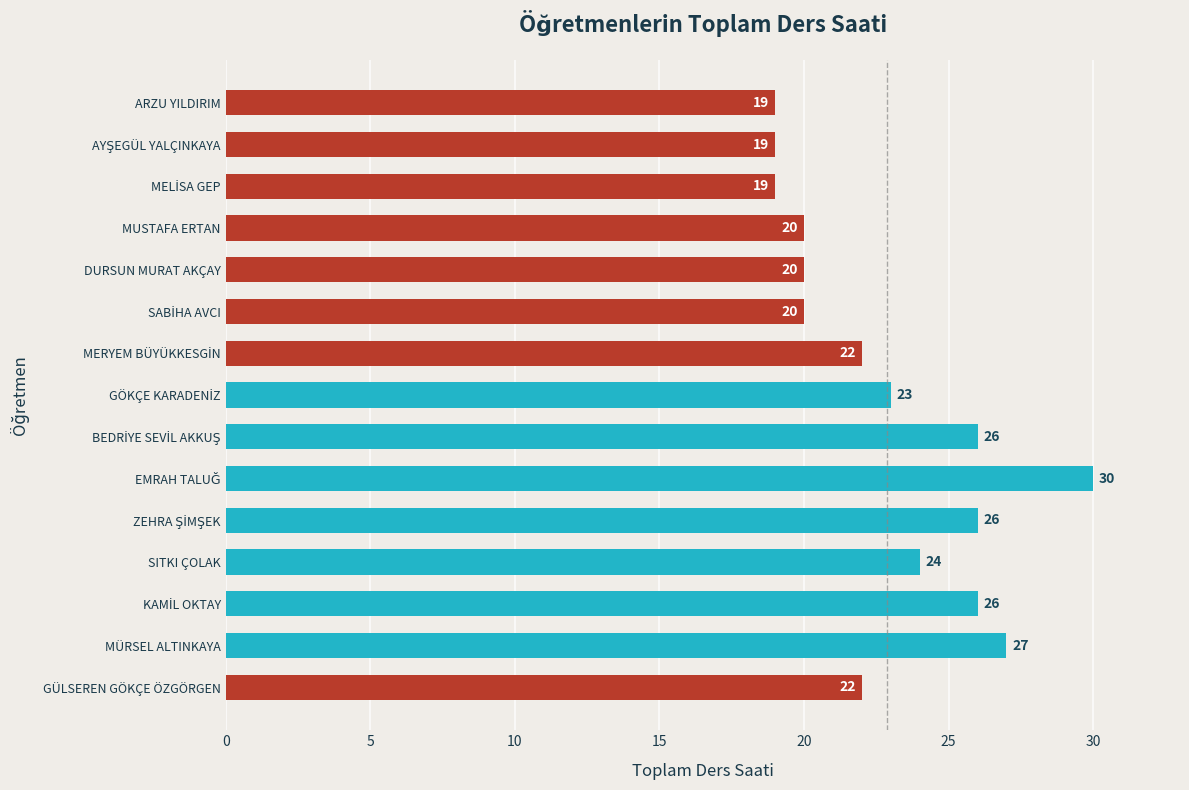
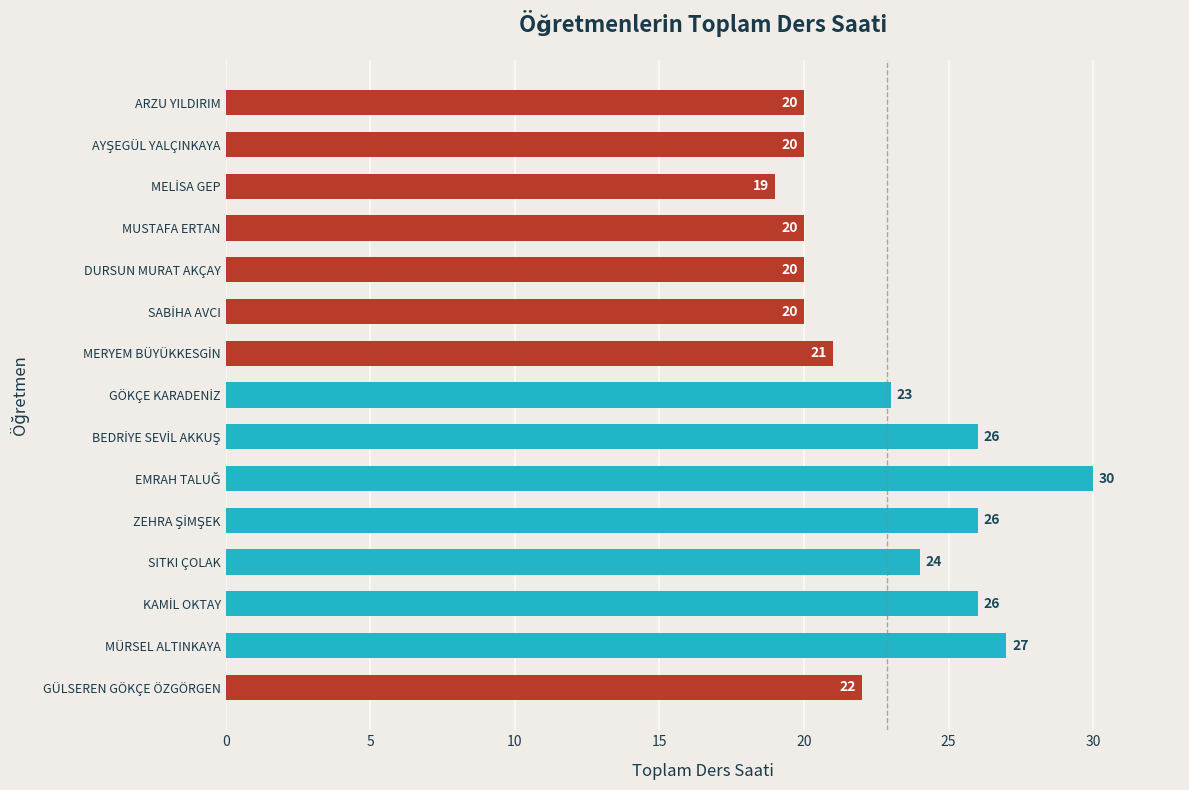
  {
-   "ARZU YILDIRIM": 19,
-   "AYŞEGÜL YALÇINKAYA": 19,
+   "ARZU YILDIRIM": 20,
+   "AYŞEGÜL YALÇINKAYA": 20,
    "MELİSA GEP": 19,
    "MUSTAFA ERTAN": 20,
    "DURSUN MURAT AKÇAY": 20,
    "SABİHA AVCI": 20,
-   "MERYEM BÜYÜKKESGİN": 22,
+   "MERYEM BÜYÜKKESGİN": 21,
    "GÖKÇE KARADENİZ": 23,
    "BEDRİYE SEVİL AKKUŞ": 26,
    "EMRAH TALUĞ": 30,
    "ZEHRA ŞİMŞEK": 26,
    "SITKI ÇOLAK": 24,
    "KAMİL OKTAY": 26,
    "MÜRSEL ALTINKAYA": 27,
    "GÜLSEREN GÖKÇE ÖZGÖRGEN": 22
  }
